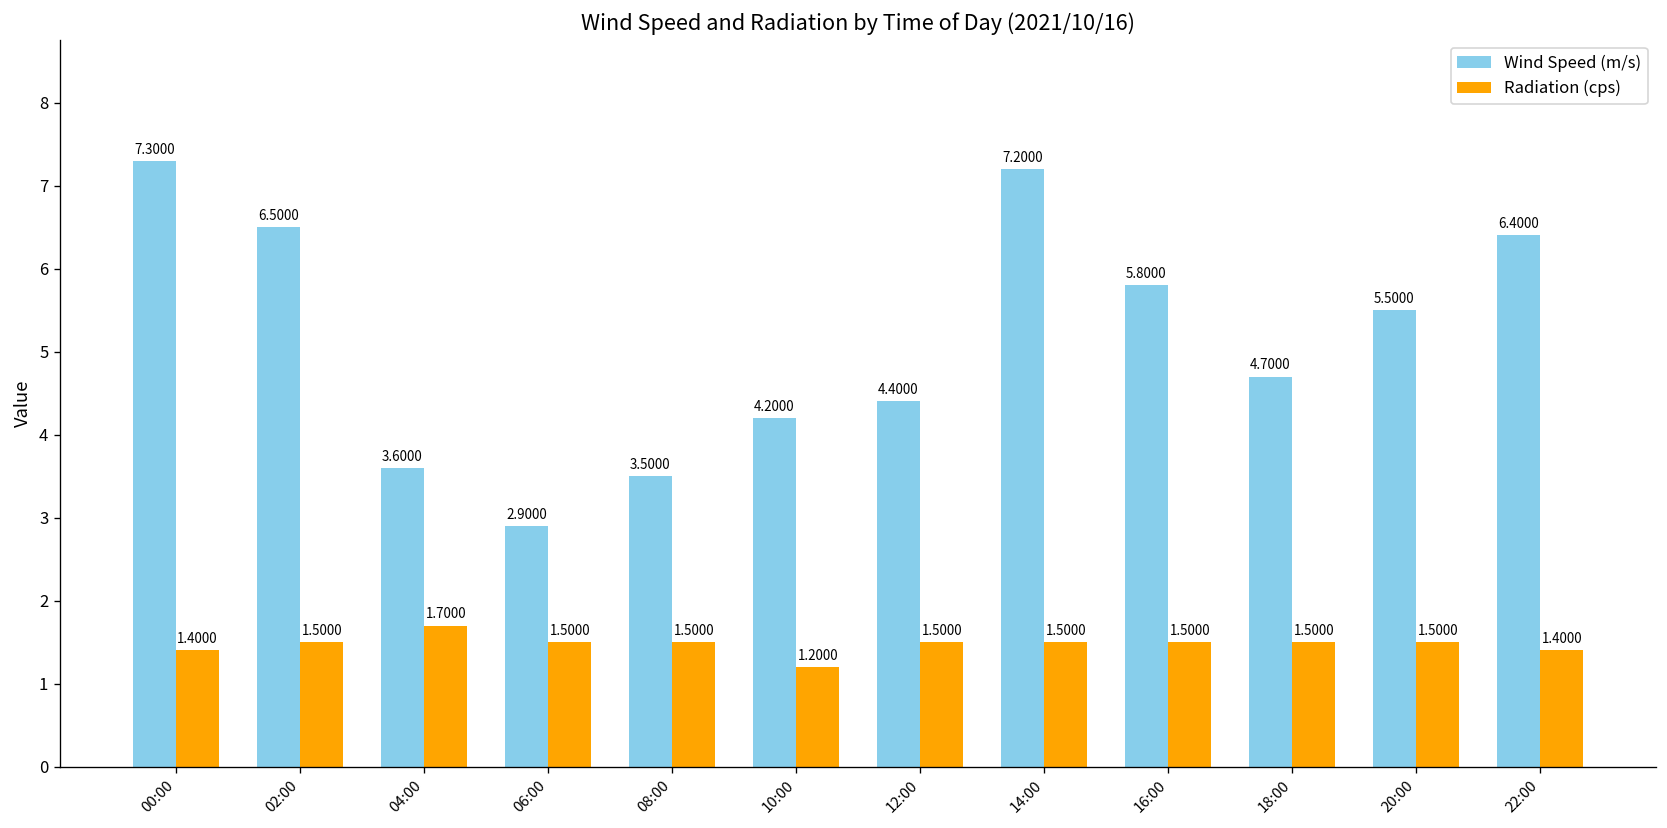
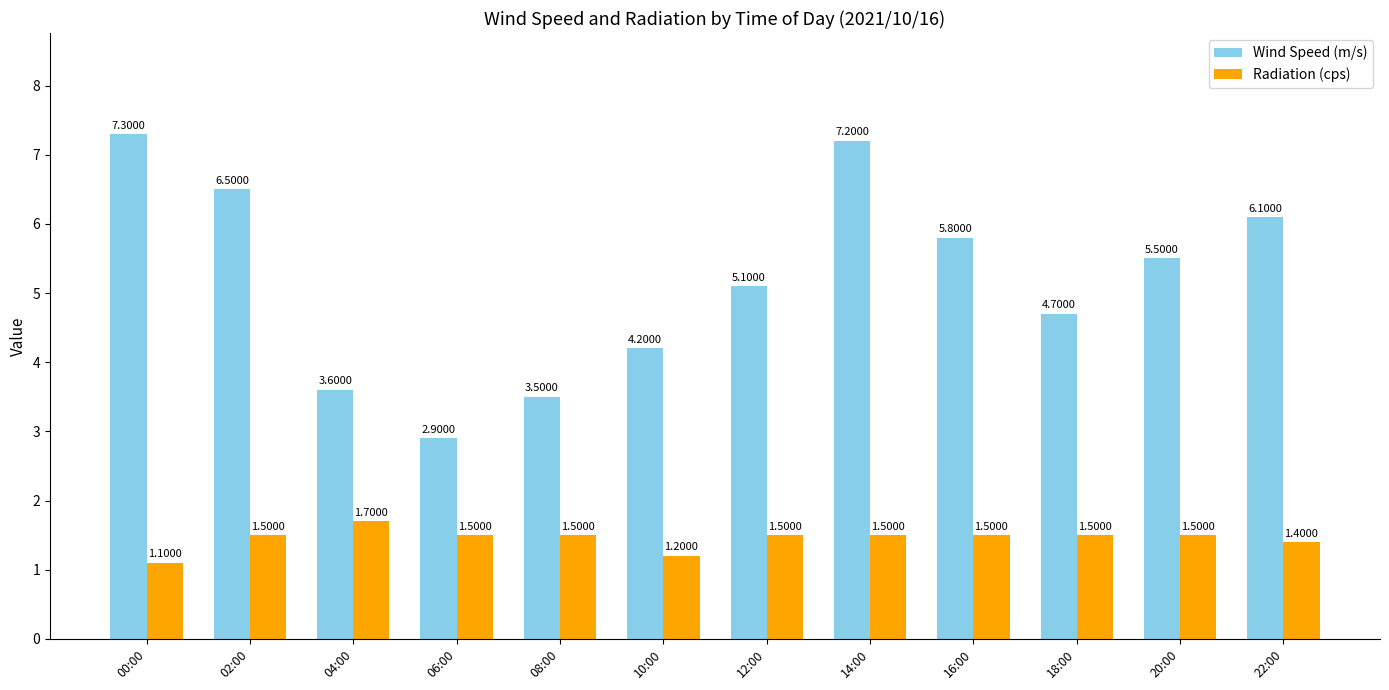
  {
    "Wind Speed (m/s)": {
      "00:00": 7.3000,
      "02:00": 6.5000,
      "04:00": 3.6000,
      "06:00": 2.9000,
      "08:00": 3.5000,
      "10:00": 4.2000,
-     "12:00": 4.4000,
+     "12:00": 5.1000,
      "14:00": 7.2000,
      "16:00": 5.8000,
      "18:00": 4.7000,
      "20:00": 5.5000,
-     "22:00": 6.4000
+     "22:00": 6.1000
    },
    "Radiation (cps)": {
-     "00:00": 1.4000,
+     "00:00": 1.1000,
      "02:00": 1.5000,
      "04:00": 1.7000,
      "06:00": 1.5000,
      "08:00": 1.5000,
      "10:00": 1.2000,
      "12:00": 1.5000,
      "14:00": 1.5000,
      "16:00": 1.5000,
      "18:00": 1.5000,
      "20:00": 1.5000,
      "22:00": 1.4000
    }
  }
